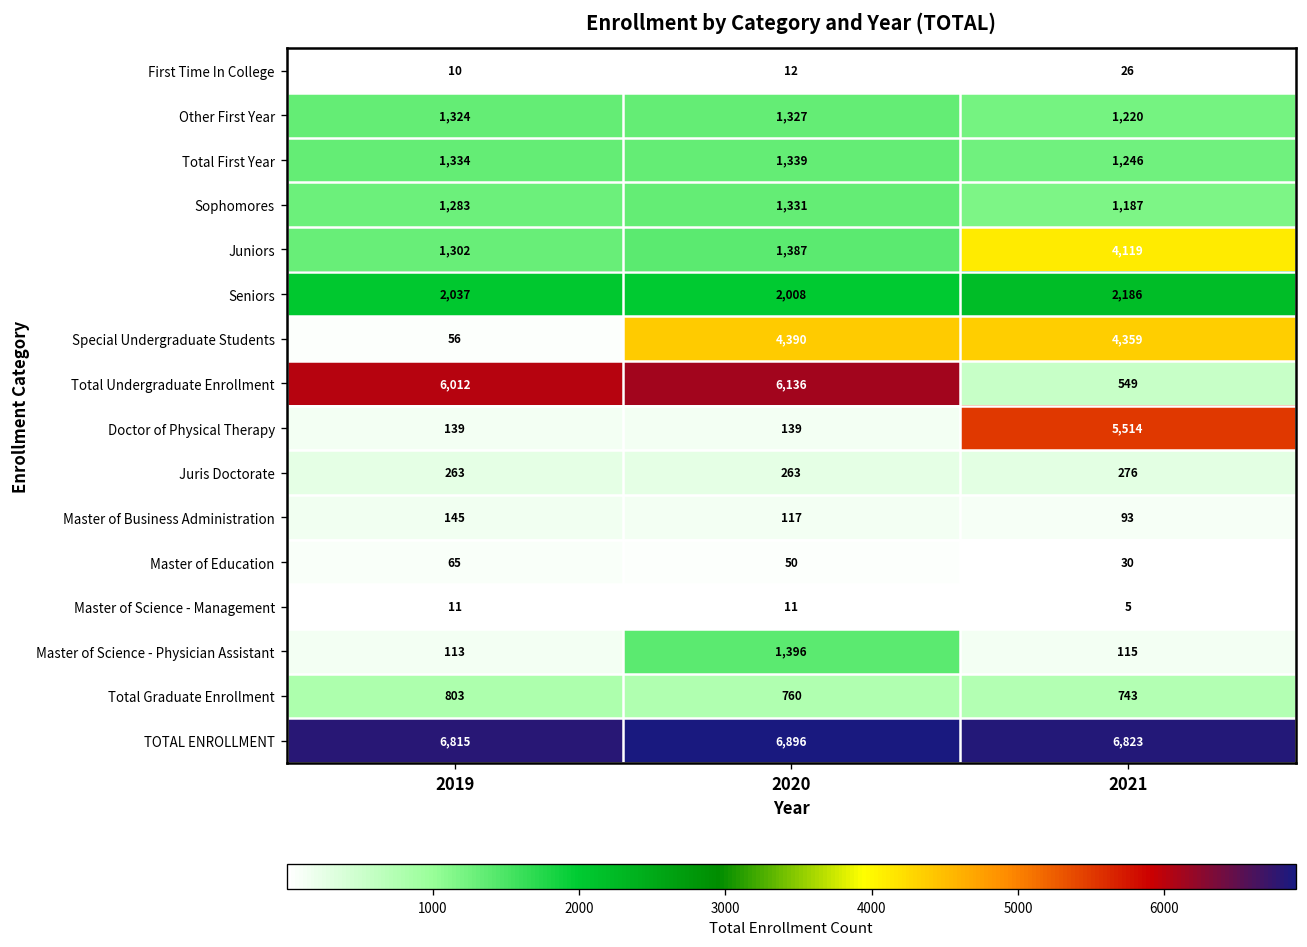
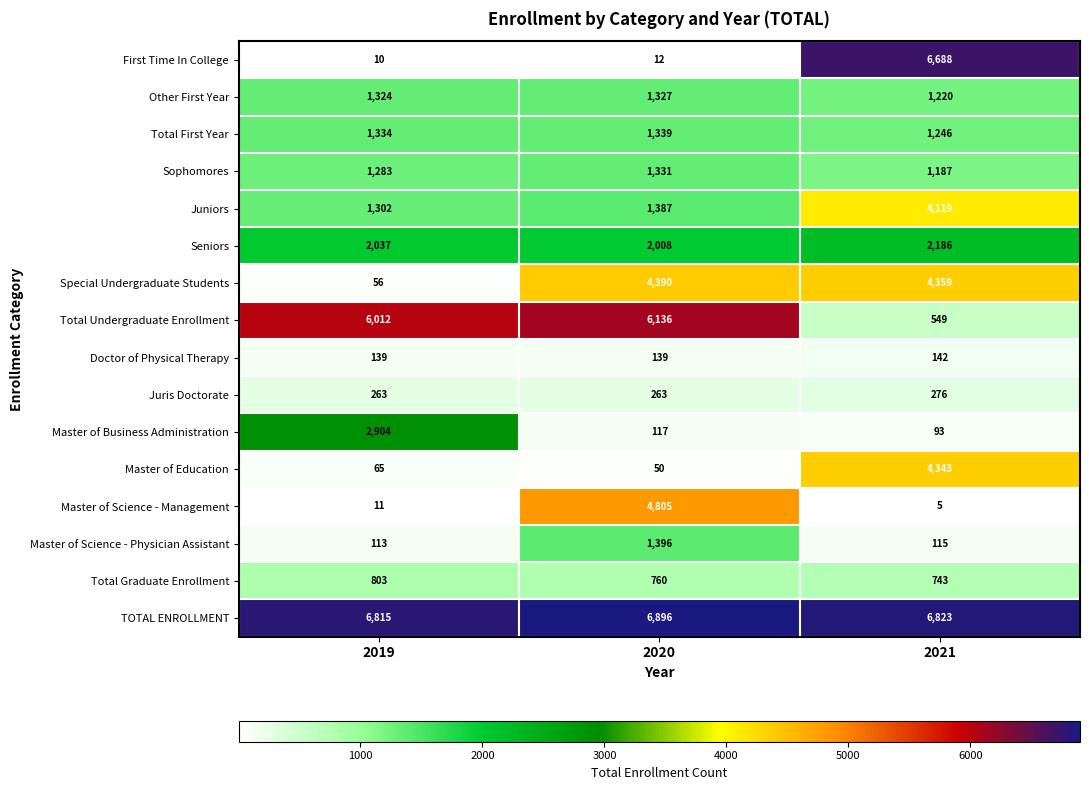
  {
    "First Time In College": {
      "2019": "10",
      "2020": "12",
-     "2021": "26"
+     "2021": "6,688"
    },
    "Other First Year": {
      "2019": "1,324",
      "2020": "1,327",
      "2021": "1,220"
    },
    "Total First Year": {
      "2019": "1,334",
      "2020": "1,339",
      "2021": "1,246"
    },
    "Sophomores": {
      "2019": "1,283",
      "2020": "1,331",
      "2021": "1,187"
    },
    "Juniors": {
      "2019": "1,302",
      "2020": "1,387",
      "2021": "4,119"
    },
    "Seniors": {
      "2019": "2,037",
      "2020": "2,008",
      "2021": "2,186"
    },
    "Special Undergraduate Students": {
      "2019": "56",
      "2020": "4,390",
      "2021": "4,359"
    },
    "Total Undergraduate Enrollment": {
      "2019": "6,012",
      "2020": "6,136",
      "2021": "549"
    },
    "Doctor of Physical Therapy": {
      "2019": "139",
      "2020": "139",
-     "2021": "5,514"
+     "2021": "142"
    },
    "Juris Doctorate": {
      "2019": "263",
      "2020": "263",
      "2021": "276"
    },
    "Master of Business Administration": {
-     "2019": "145",
+     "2019": "2,904",
      "2020": "117",
      "2021": "93"
    },
    "Master of Education": {
      "2019": "65",
      "2020": "50",
-     "2021": "30"
+     "2021": "4,343"
    },
    "Master of Science - Management": {
      "2019": "11",
-     "2020": "11",
+     "2020": "4,805",
      "2021": "5"
    },
    "Master of Science - Physician Assistant": {
      "2019": "113",
      "2020": "1,396",
      "2021": "115"
    },
    "Total Graduate Enrollment": {
      "2019": "803",
      "2020": "760",
      "2021": "743"
    },
    "TOTAL ENROLLMENT": {
      "2019": "6,815",
      "2020": "6,896",
      "2021": "6,823"
    }
  }
